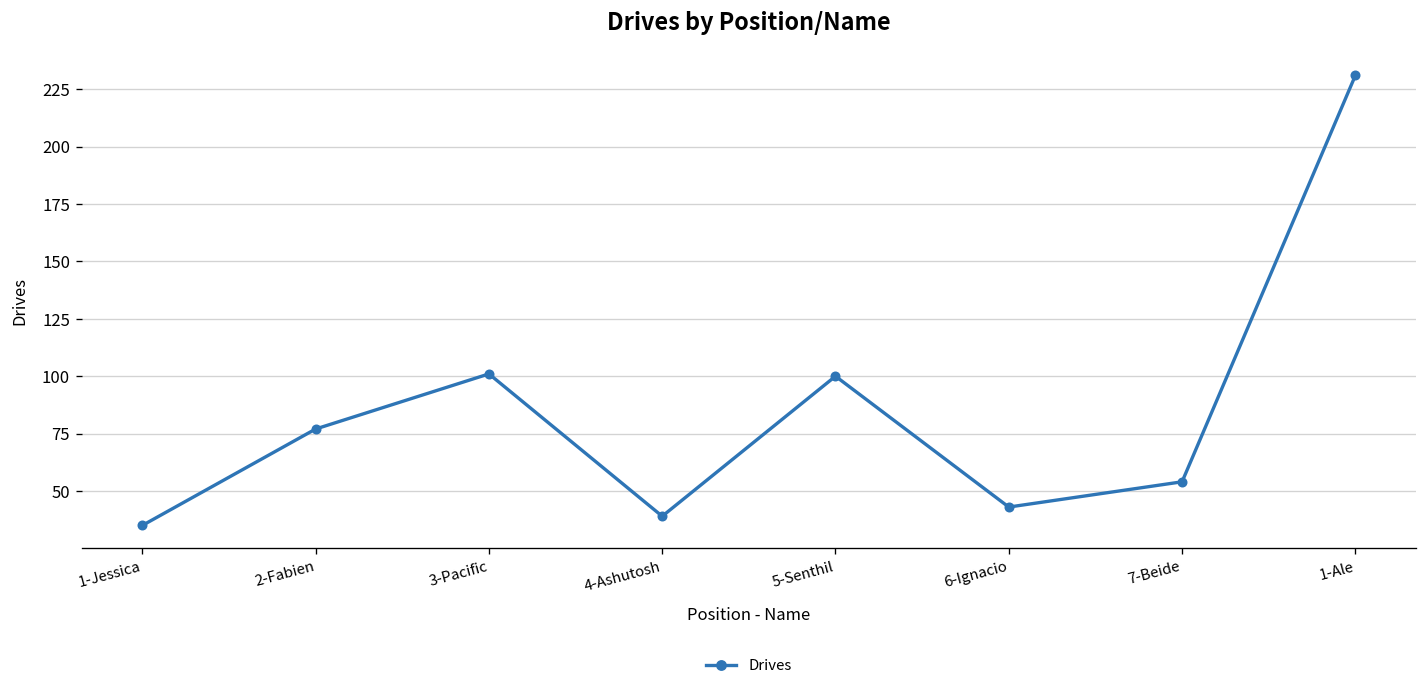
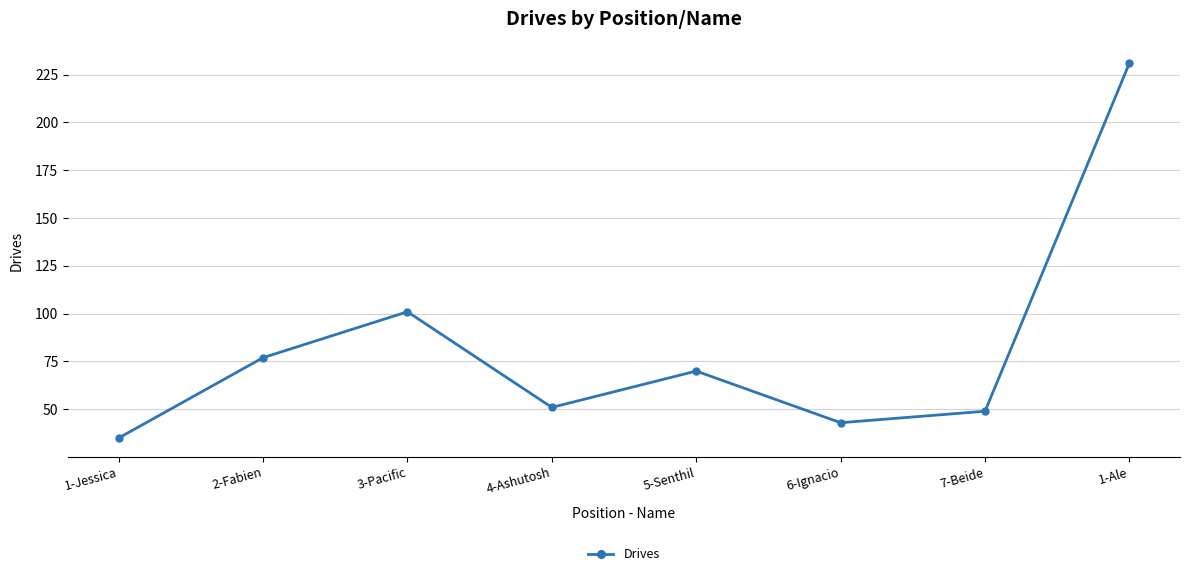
  {
    "1-Jessica": 35,
    "2-Fabien": 77,
    "3-Pacific": 101,
-   "4-Ashutosh": 39,
-   "5-Senthil": 100,
+   "4-Ashutosh": 51,
+   "5-Senthil": 70,
    "6-Ignacio": 43,
-   "7-Beide": 54,
+   "7-Beide": 49,
    "1-Ale": 231
  }
